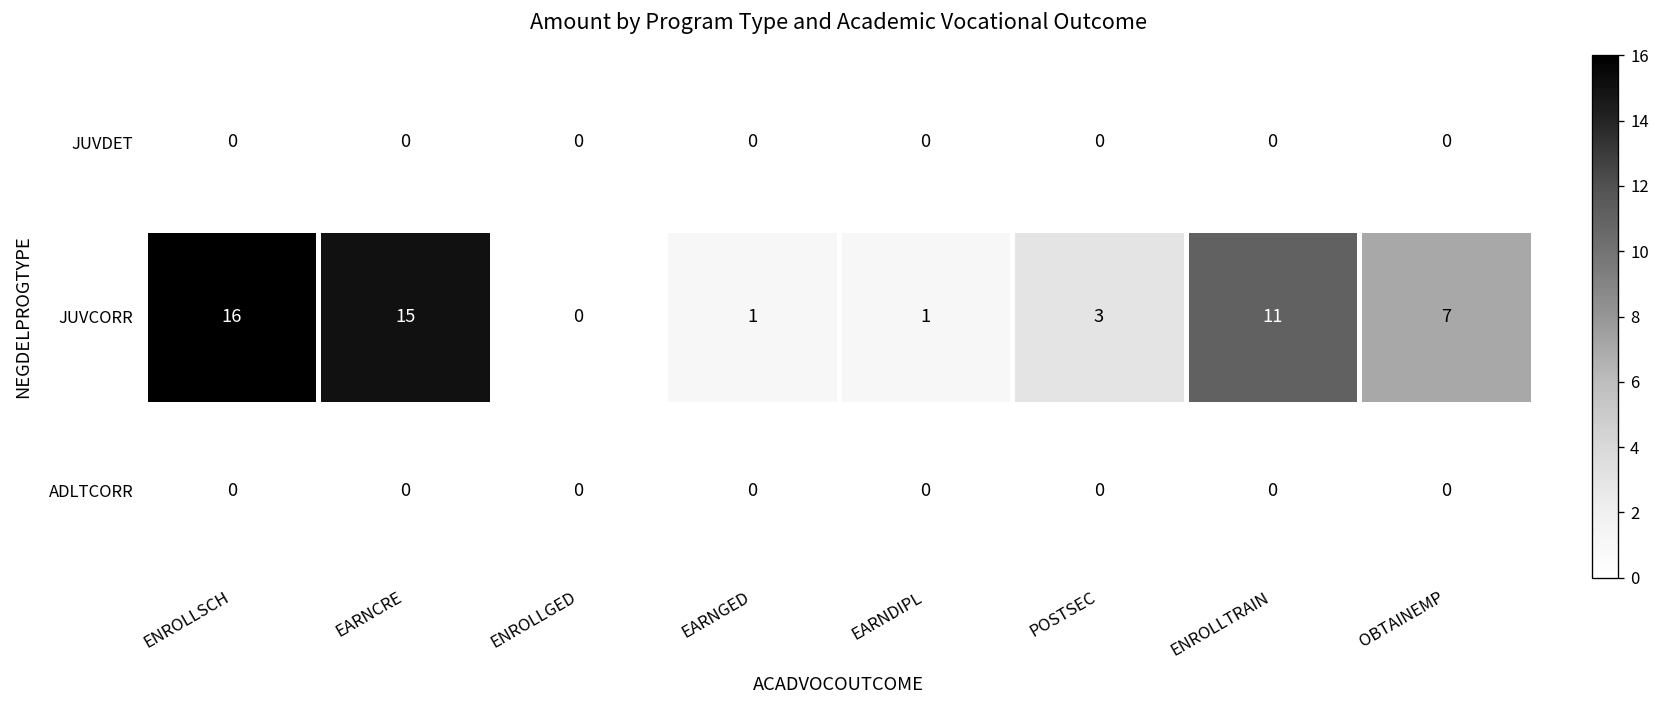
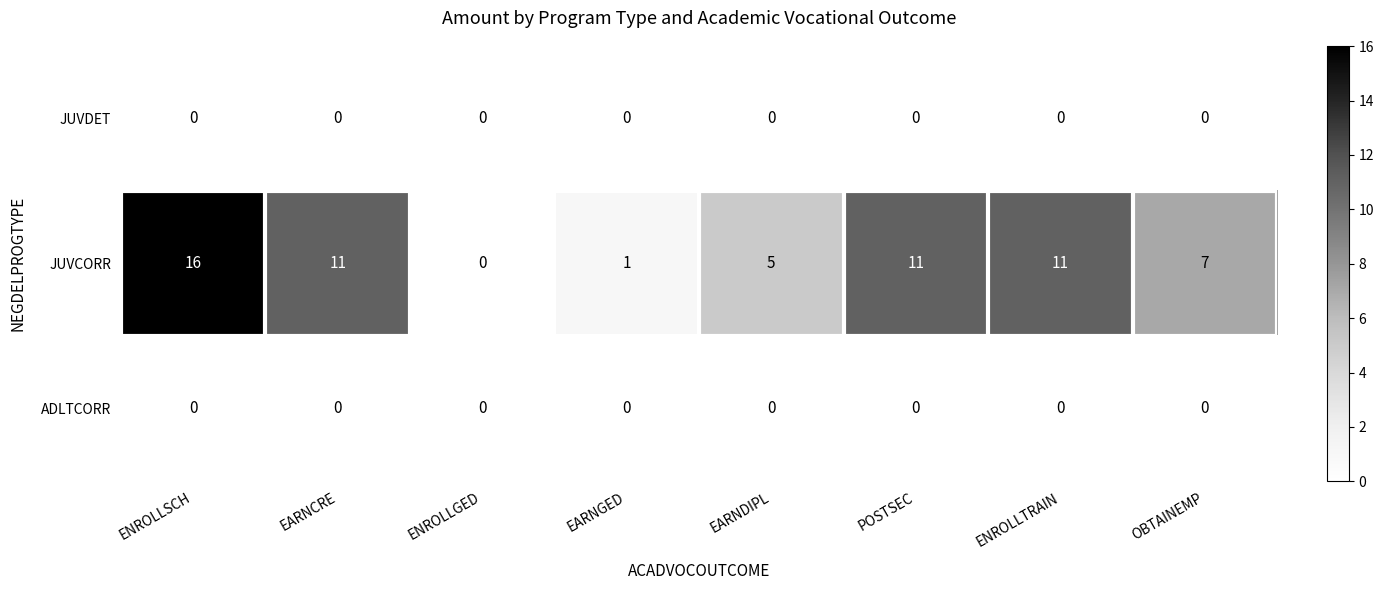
  {
    "JUVDET": {
      "ENROLLSCH": 0,
      "EARNCRE": 0,
      "ENROLLGED": 0,
      "EARNGED": 0,
      "EARNDIPL": 0,
      "POSTSEC": 0,
      "ENROLLTRAIN": 0,
      "OBTAINEMP": 0
    },
    "JUVCORR": {
      "ENROLLSCH": 16,
-     "EARNCRE": 15,
+     "EARNCRE": 11,
      "ENROLLGED": 0,
      "EARNGED": 1,
-     "EARNDIPL": 1,
-     "POSTSEC": 3,
+     "EARNDIPL": 5,
+     "POSTSEC": 11,
      "ENROLLTRAIN": 11,
      "OBTAINEMP": 7
    },
    "ADLTCORR": {
      "ENROLLSCH": 0,
      "EARNCRE": 0,
      "ENROLLGED": 0,
      "EARNGED": 0,
      "EARNDIPL": 0,
      "POSTSEC": 0,
      "ENROLLTRAIN": 0,
      "OBTAINEMP": 0
    }
  }
